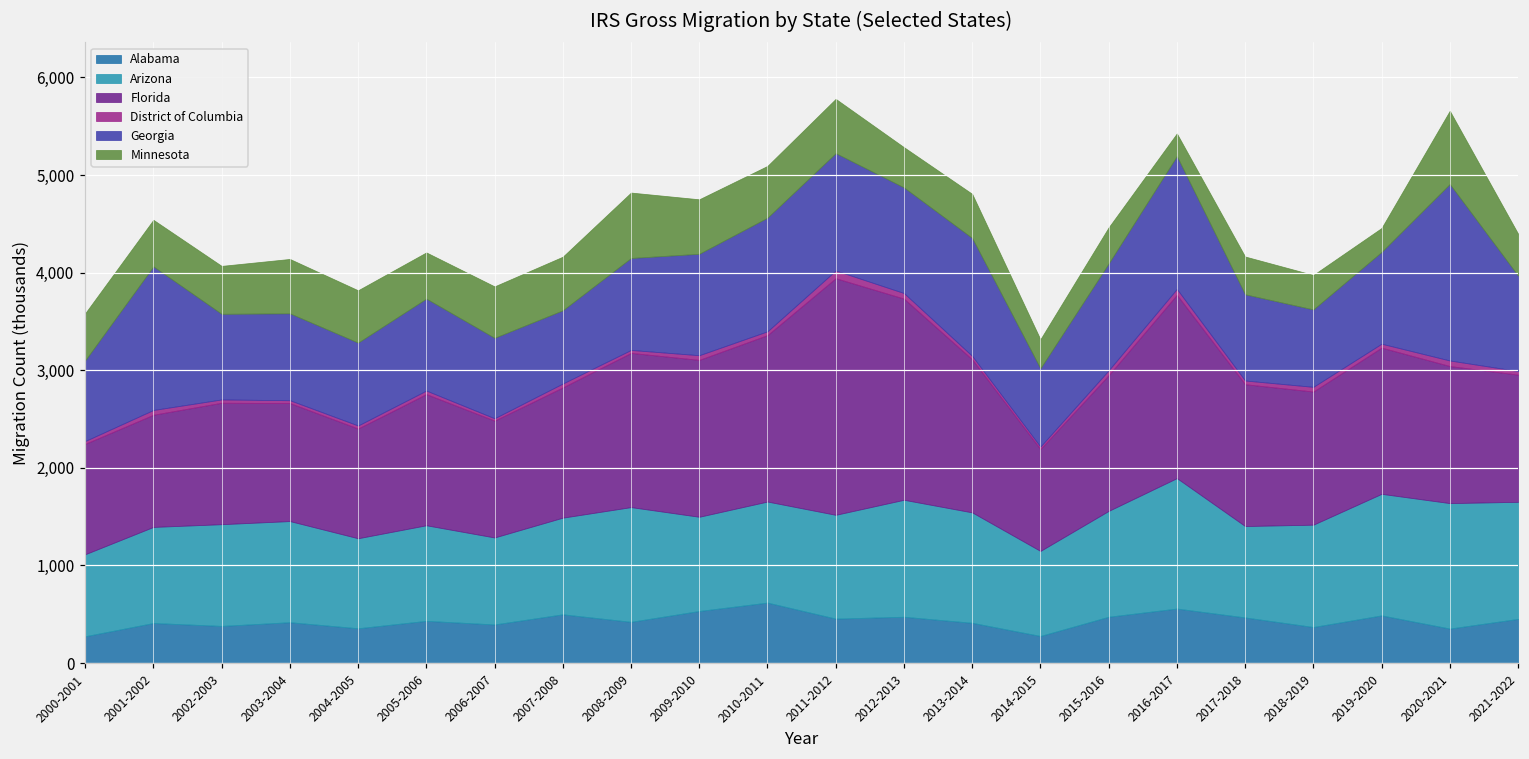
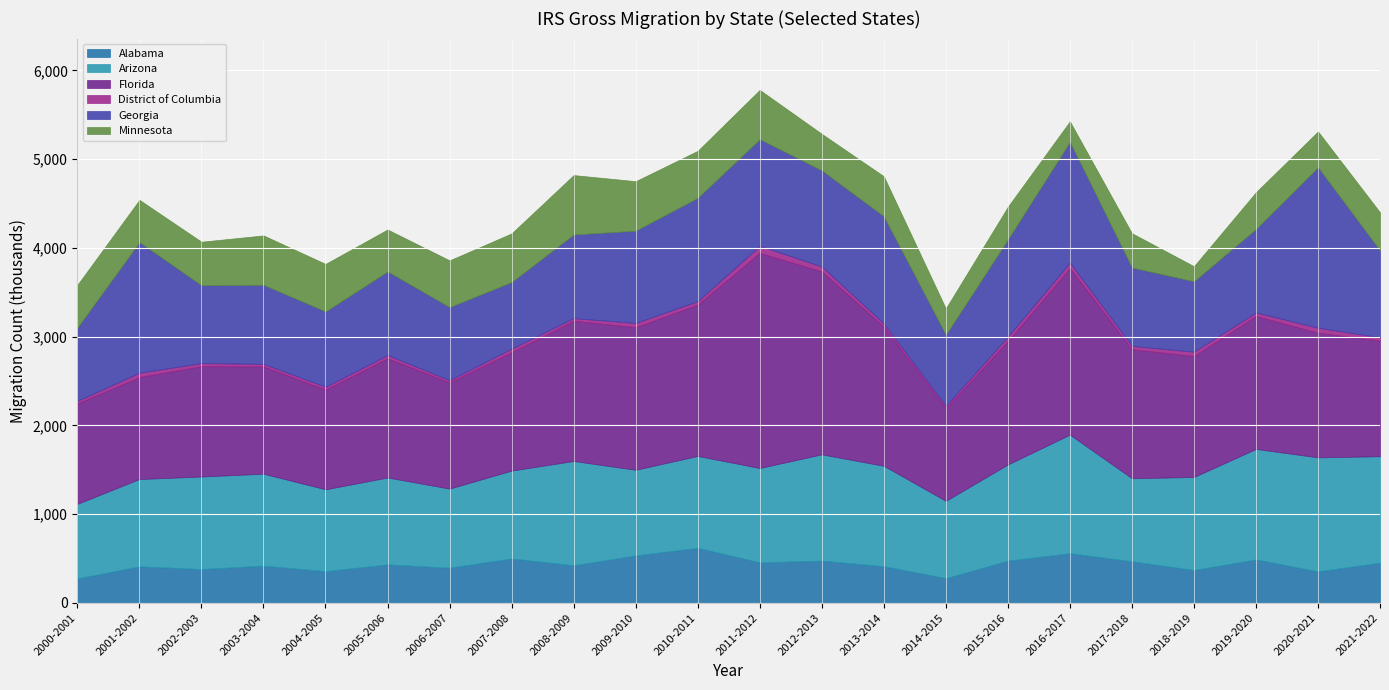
  {
    "Georgia": {
      "2000-2001": "800",
      "2001-2002": "1,500",
      "2002-2003": "900",
      "2003-2004": "900",
      "2004-2005": "800",
      "2005-2006": "900",
      "2006-2007": "800",
      "2007-2008": "800",
      "2008-2009": "900",
      "2009-2010": "1,000",
      "2010-2011": "1,200",
      "2011-2012": "1,200",
      "2012-2013": "1,100",
      "2013-2014": "1,200",
      "2014-2015": "800",
      "2015-2016": "1,100",
      "2016-2017": "1,400",
      "2017-2018": "900",
      "2018-2019": "800",
      "2019-2020": "900",
      "2020-2021": "1,800",
      "2021-2022": "1,000"
    },
    "Minnesota": {
      "2000-2001": "500",
      "2001-2002": "500",
      "2002-2003": "500",
      "2003-2004": "600",
      "2004-2005": "500",
      "2005-2006": "500",
      "2006-2007": "500",
      "2007-2008": "500",
      "2008-2009": "700",
      "2009-2010": "600",
      "2010-2011": "500",
      "2011-2012": "600",
      "2012-2013": "400",
      "2013-2014": "500",
      "2014-2015": "300",
      "2015-2016": "400",
      "2016-2017": "200",
      "2017-2018": "400",
-     "2018-2019": "400",
-     "2019-2020": "200",
-     "2020-2021": "800",
+     "2018-2019": "200",
+     "2019-2020": "400",
+     "2020-2021": "400",
      "2021-2022": "400"
    }
  }
